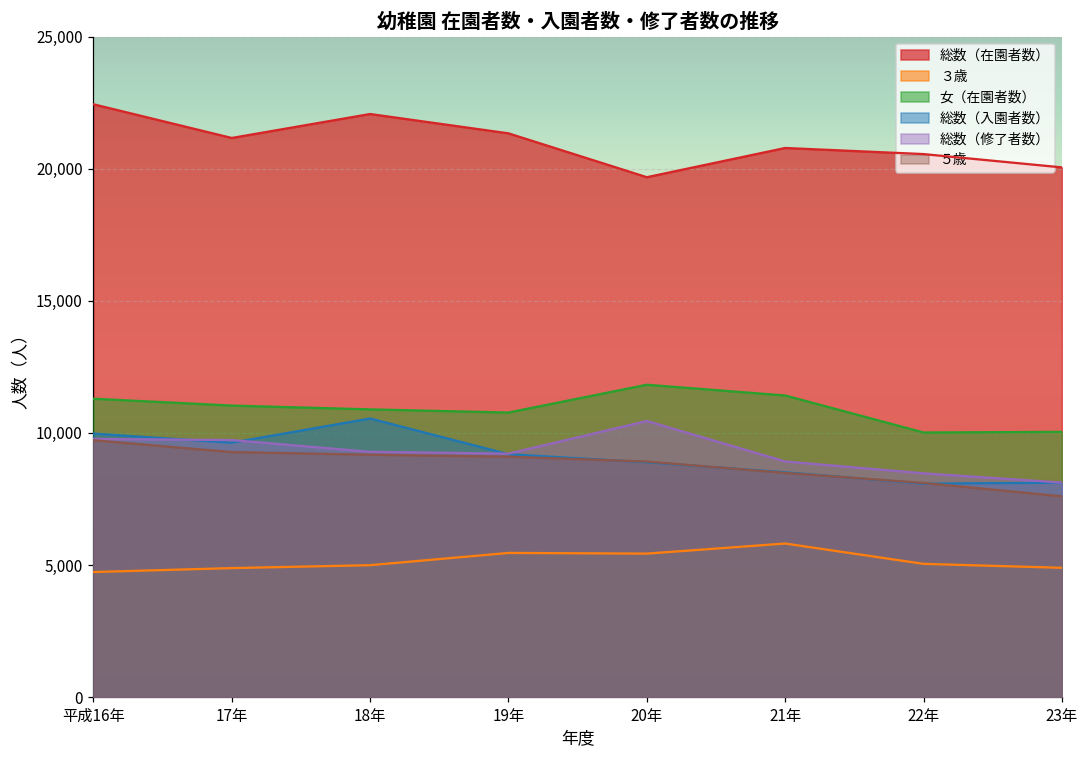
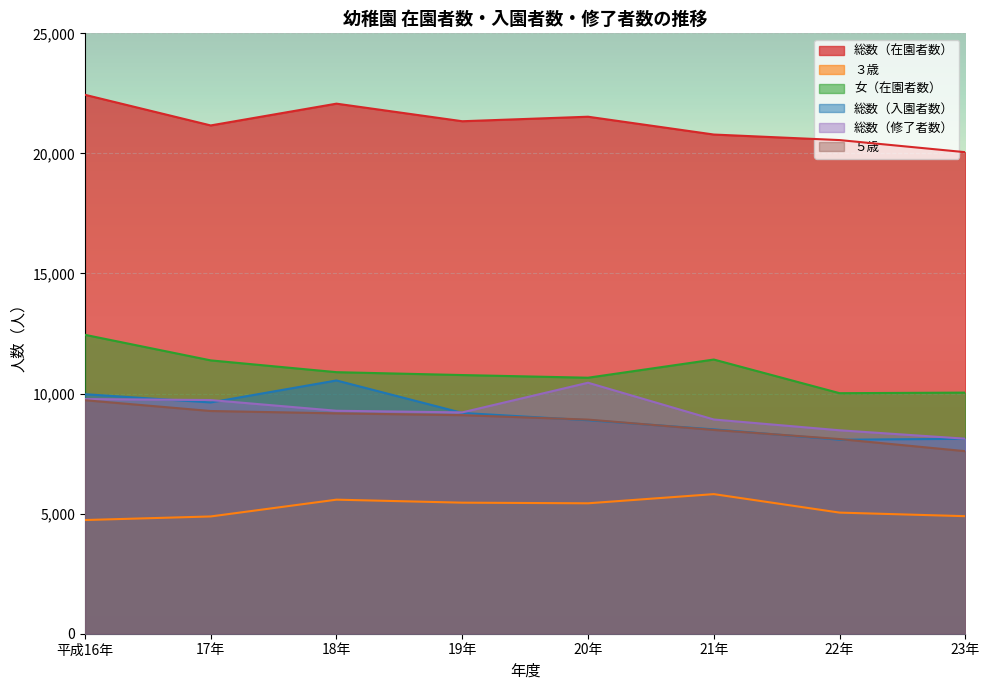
  {
    "総数（在園者数）": {
      "平成16年": "22,400",
      "17年": "21,200",
      "18年": "22,100",
      "19年": "21,300",
-     "20年": "19,700",
+     "20年": "21,500",
      "21年": "20,800",
      "23年": "20,100"
    },
    "３歳": {
      "平成16年": "4,700",
      "17年": "4,900",
-     "18年": "5,000",
+     "18年": "5,600",
      "19年": "5,500",
      "20年": "5,400",
      "21年": "5,800",
      "22年": "5,000",
      "23年": "4,900"
    },
    "女（在園者数）": {
-     "平成16年": "11,300",
-     "17年": "11,000",
+     "平成16年": "12,400",
+     "17年": "11,400",
      "18年": "10,900",
      "19年": "10,800",
-     "20年": "11,800",
+     "20年": "10,700",
      "21年": "11,400",
      "22年": "10,000",
      "23年": "10,000"
    },
    "総数（入園者数）": {
      "平成16年": "10,000",
      "18年": "10,500"
    },
    "総数（修了者数）": {
      "18年": "9,300",
      "20年": "10,500",
      "21年": "8,900",
      "22年": "8,500"
    },
    "５歳": {
      "17年": "9,300",
      "18年": "9,200",
      "23年": "7,600"
    }
  }
